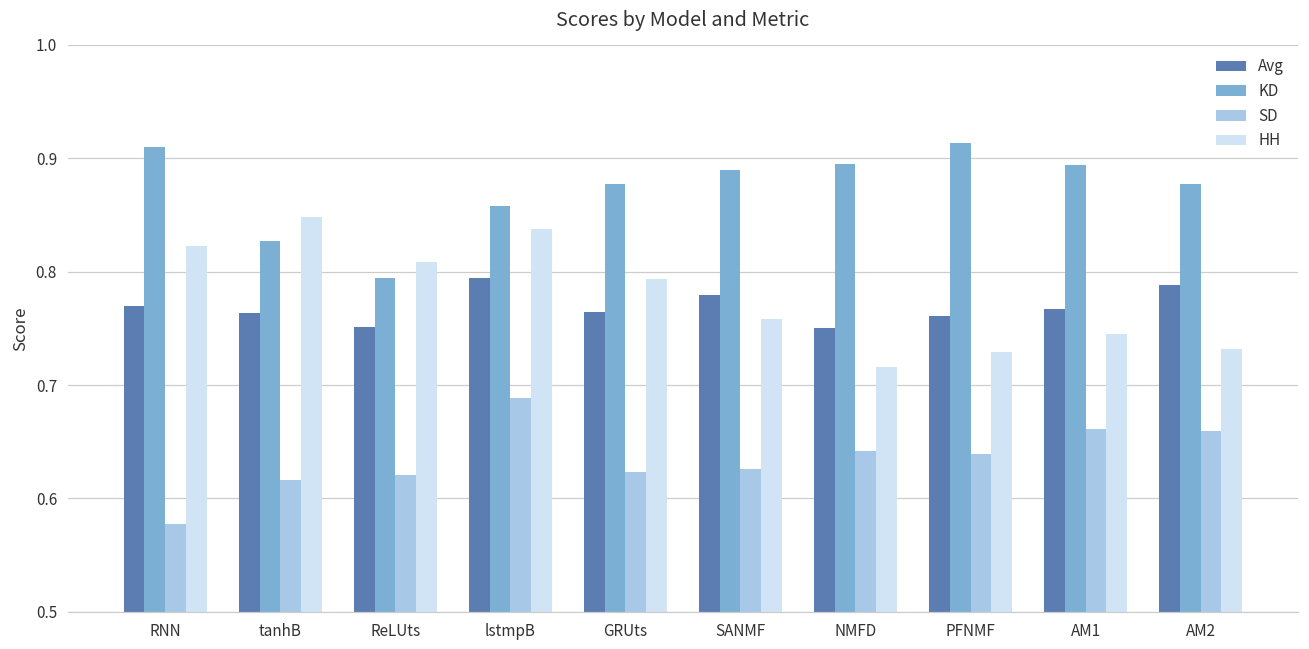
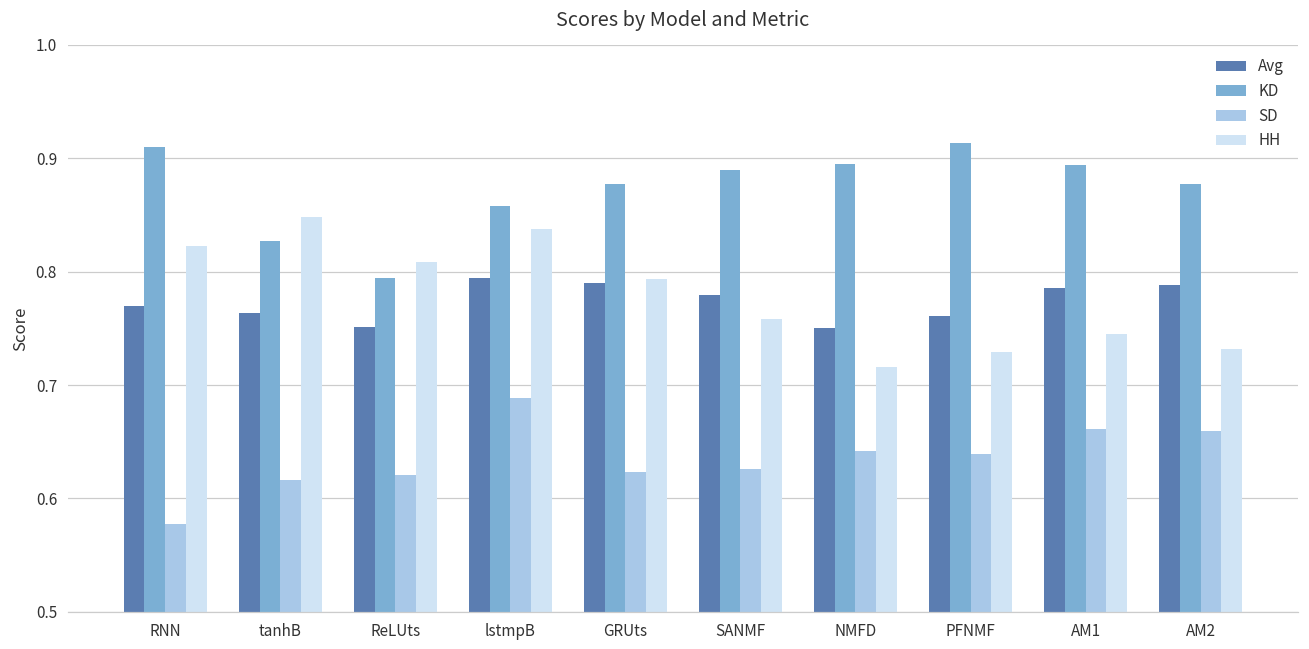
  {
    "Avg": {
      "RNN": 0.770,
      "tanhB": 0.764,
      "ReLUts": 0.751,
      "lstmpB": 0.794,
-     "GRUts": 0.765,
+     "GRUts": 0.790,
      "SANMF": 0.780,
      "NMFD": 0.751,
      "PFNMF": 0.761,
-     "AM1": 0.767,
+     "AM1": 0.785,
      "AM2": 0.789
    }
  }
